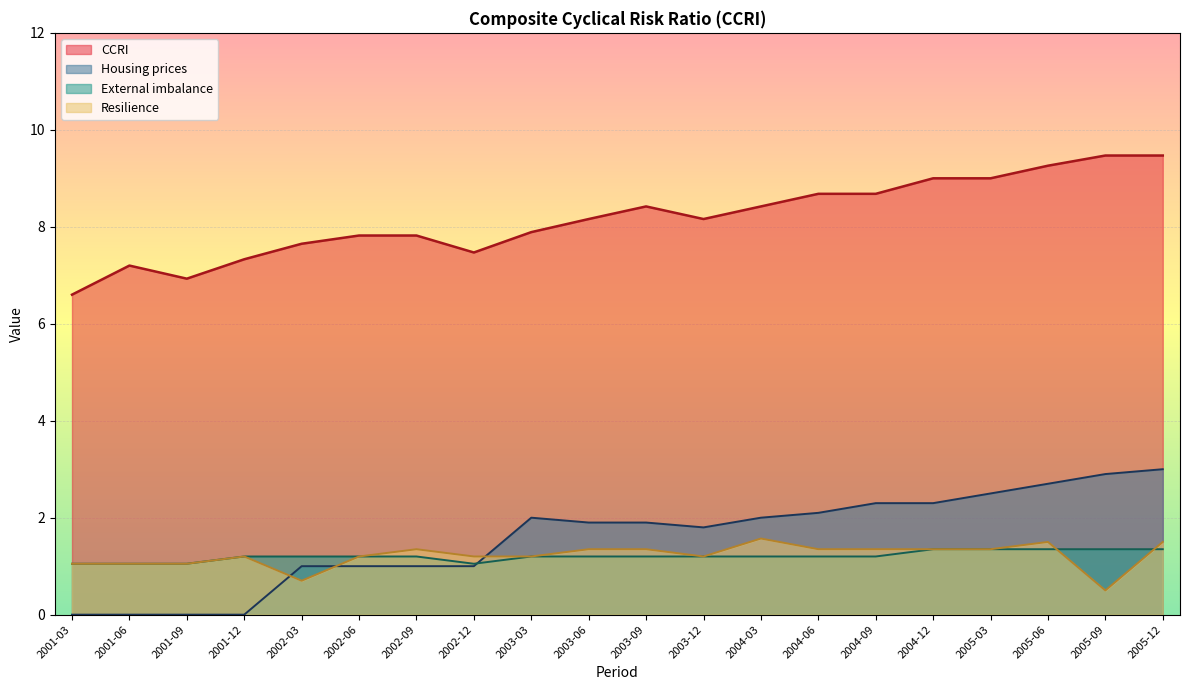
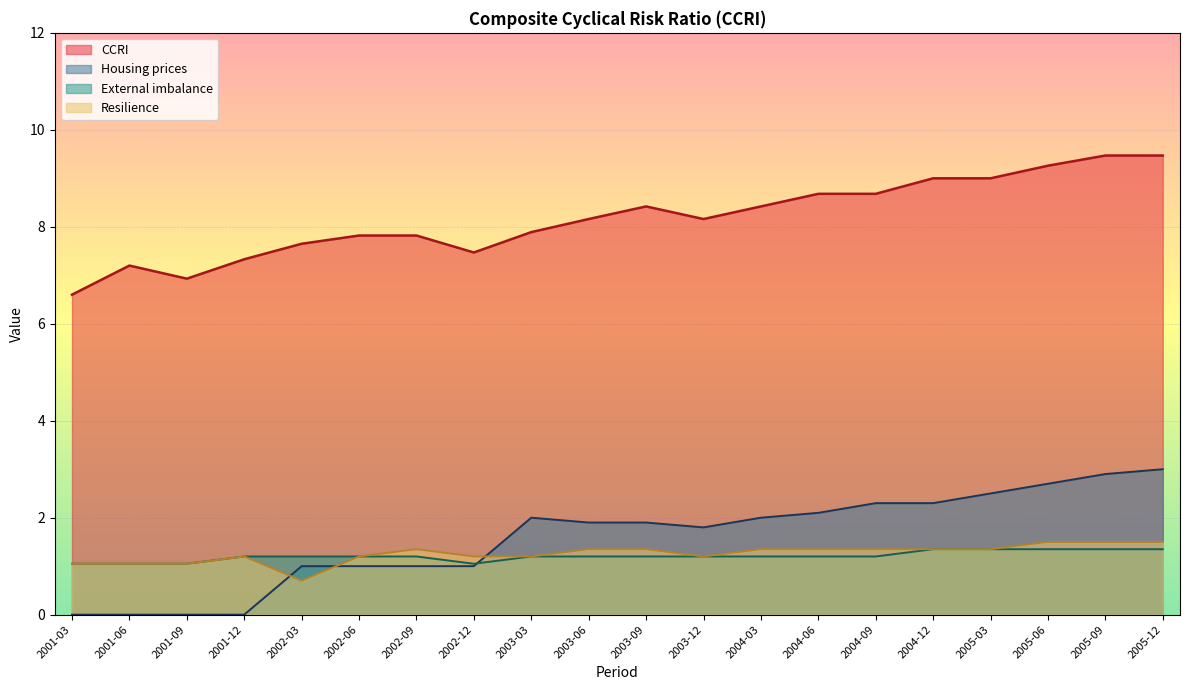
  {
    "CCRI": {
      "2001-03": 6.6,
      "2001-06": 7.2,
      "2001-09": 6.9,
      "2001-12": 7.3,
      "2002-03": 7.7,
      "2002-06": 7.8,
      "2002-09": 7.8,
      "2002-12": 7.5,
      "2003-03": 7.9,
      "2003-06": 8.2,
      "2003-09": 8.4,
      "2003-12": 8.2,
      "2004-03": 8.4,
      "2004-06": 8.7,
      "2004-09": 8.7,
      "2004-12": 9.0,
      "2005-03": 9.0,
      "2005-06": 9.3,
      "2005-09": 9.5,
      "2005-12": 9.5
    },
    "Resilience": {
      "2002-03": 0.7,
      "2002-09": 1.4,
      "2002-12": 1.2,
      "2003-06": 1.4,
      "2003-09": 1.4,
-     "2004-03": 1.6,
+     "2004-03": 1.4,
      "2004-06": 1.4,
      "2004-09": 1.4,
      "2005-06": 1.5,
-     "2005-09": 0.5,
+     "2005-09": 1.5,
      "2005-12": 1.5
    }
  }
